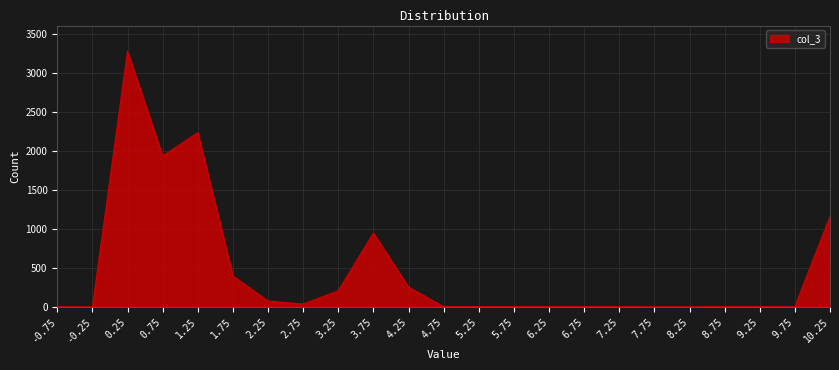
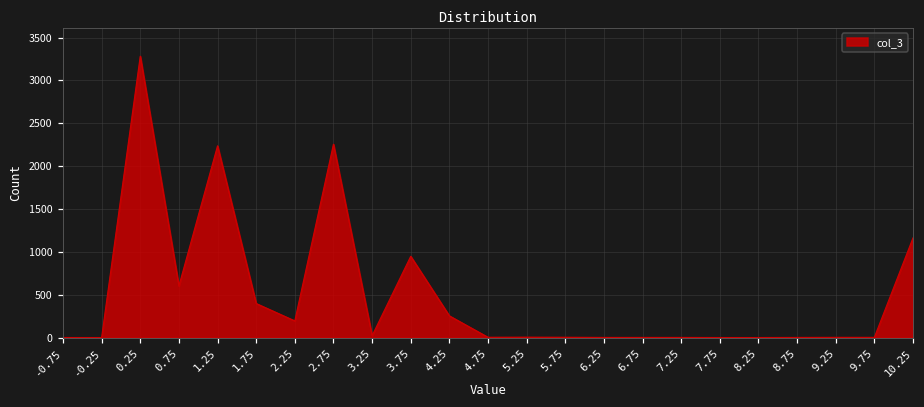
  {
    "-0.75": 0,
    "-0.25": 0,
    "0.25": 3300,
-   "0.75": 1900,
+   "0.75": 600,
    "1.25": 2200,
    "1.75": 400,
-   "2.25": 100,
-   "2.75": 0,
-   "3.25": 200,
+   "2.25": 200,
+   "2.75": 2300,
+   "3.25": 0,
    "3.75": 900,
    "4.25": 300,
    "4.75": 0,
    "5.25": 0,
    "5.75": 0,
    "6.25": 0,
    "6.75": 0,
    "7.25": 0,
    "7.75": 0,
    "8.25": 0,
    "8.75": 0,
    "9.25": 0,
    "9.75": 0,
    "10.25": 1200
  }
